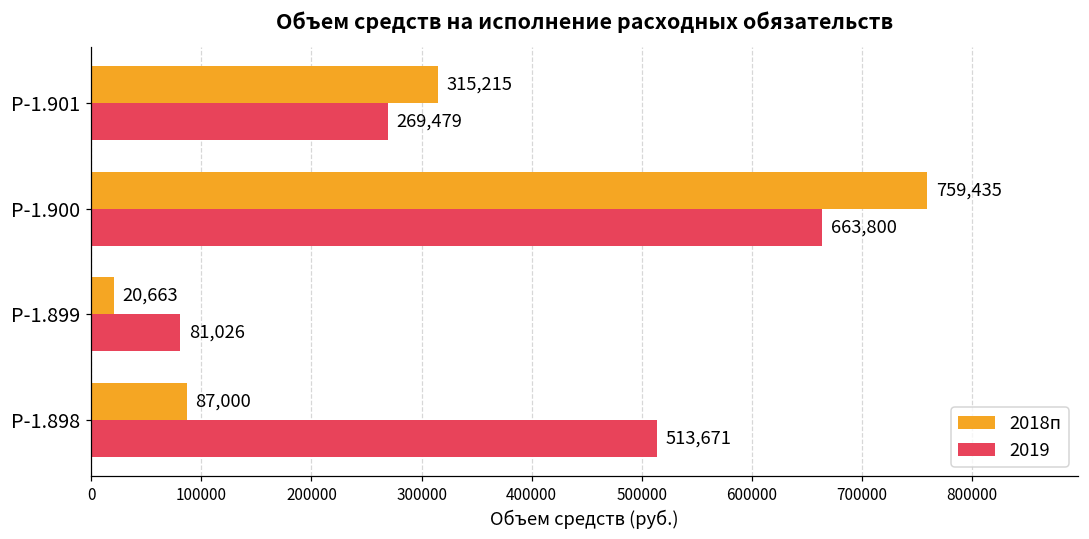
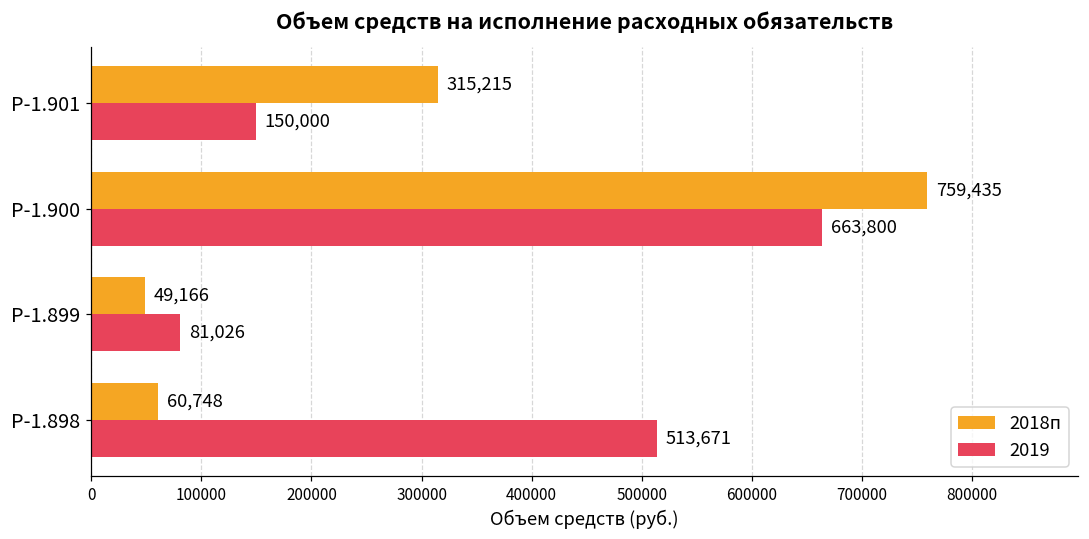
  {
    "2018п": {
      "Р-1.901": "315,215",
      "Р-1.900": "759,435",
-     "Р-1.899": "20,663",
-     "Р-1.898": "87,000"
+     "Р-1.899": "49,166",
+     "Р-1.898": "60,748"
    },
    "2019": {
-     "Р-1.901": "269,479",
+     "Р-1.901": "150,000",
      "Р-1.900": "663,800",
      "Р-1.899": "81,026",
      "Р-1.898": "513,671"
    }
  }
